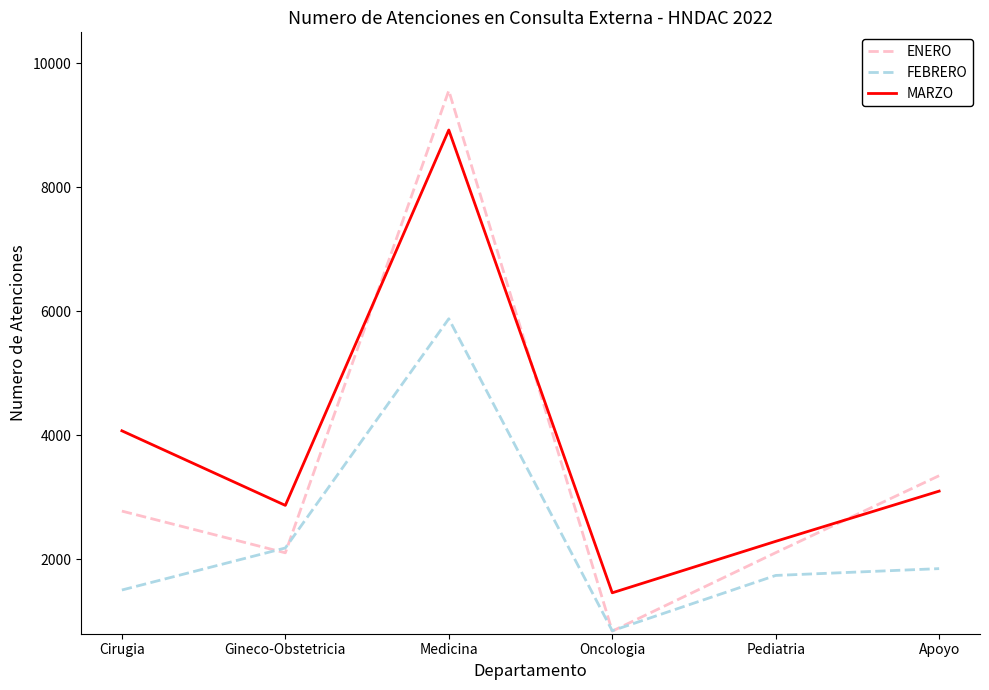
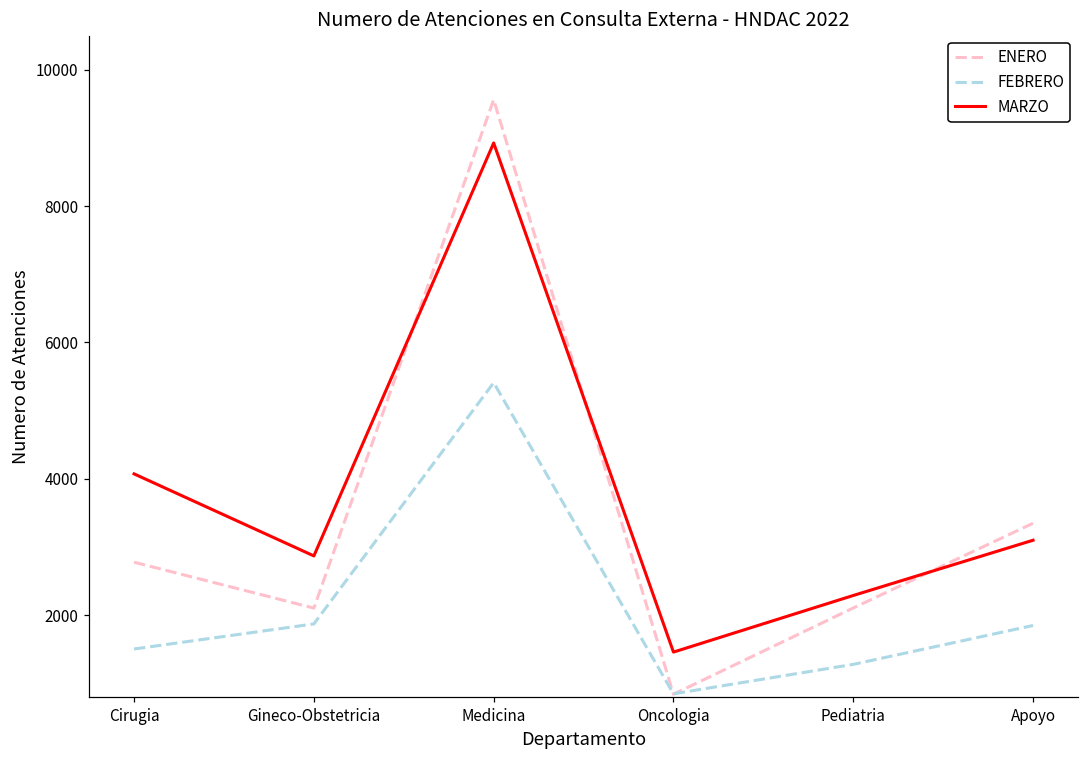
  {
    "ENERO": {
      "Cirugia": 2800,
      "Gineco-Obstetricia": 2100,
      "Medicina": 9600,
      "Pediatria": 2100,
      "Apoyo": 3300
    },
    "FEBRERO": {
      "Cirugia": 1500,
-     "Gineco-Obstetricia": 2200,
-     "Medicina": 5900,
-     "Pediatria": 1700,
+     "Gineco-Obstetricia": 1900,
+     "Medicina": 5400,
+     "Pediatria": 1300,
      "Apoyo": 1900
    },
    "MARZO": {
      "Cirugia": 4100,
      "Gineco-Obstetricia": 2900,
      "Medicina": 8900,
      "Oncologia": 1500,
      "Pediatria": 2300,
      "Apoyo": 3100
    }
  }
